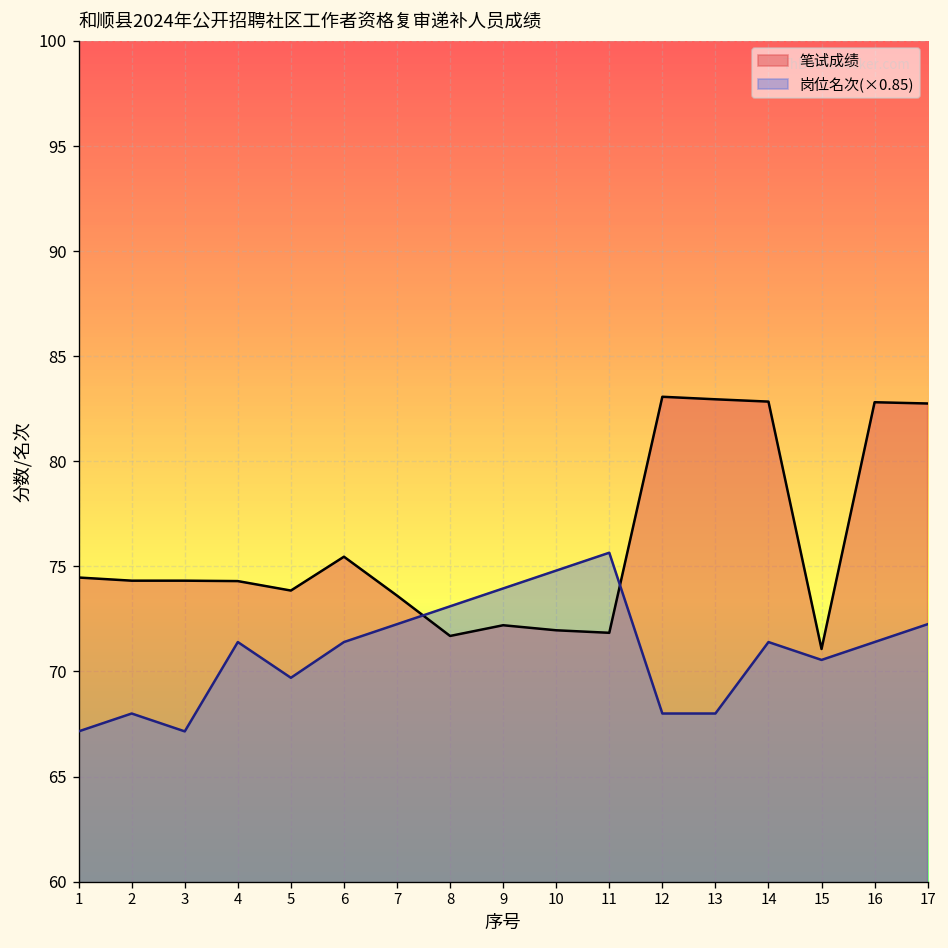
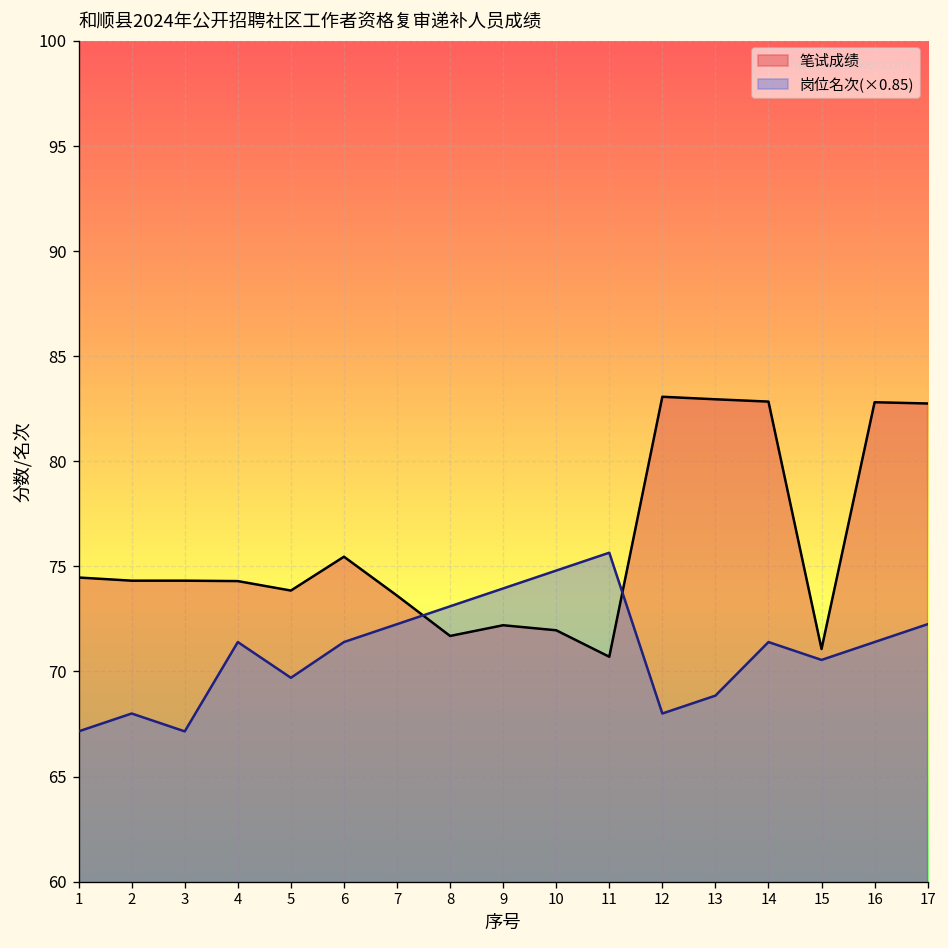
  {
    "笔试成绩": {
      "1": 74.5,
      "2": 74.3,
      "3": 74.3,
      "4": 74.3,
      "5": 73.9,
      "6": 75.5,
      "7": 73.6,
      "8": 71.7,
      "9": 72.2,
      "10": 72.0,
-     "11": 71.8,
+     "11": 70.7,
      "12": 83.1,
      "13": 83.0,
      "14": 82.8,
      "15": 71.1,
      "16": 82.8,
      "17": 82.8
    },
    "岗位名次(×0.85)": {
      "1": 67.1,
      "2": 68.0,
      "3": 67.1,
      "4": 71.4,
      "5": 69.7,
      "6": 71.4,
      "7": 72.3,
      "8": 73.1,
      "9": 74.0,
      "10": 74.8,
      "11": 75.6,
      "12": 68.0,
-     "13": 68.0,
+     "13": 68.9,
      "14": 71.4,
      "15": 70.6,
      "16": 71.4,
      "17": 72.3
    }
  }
